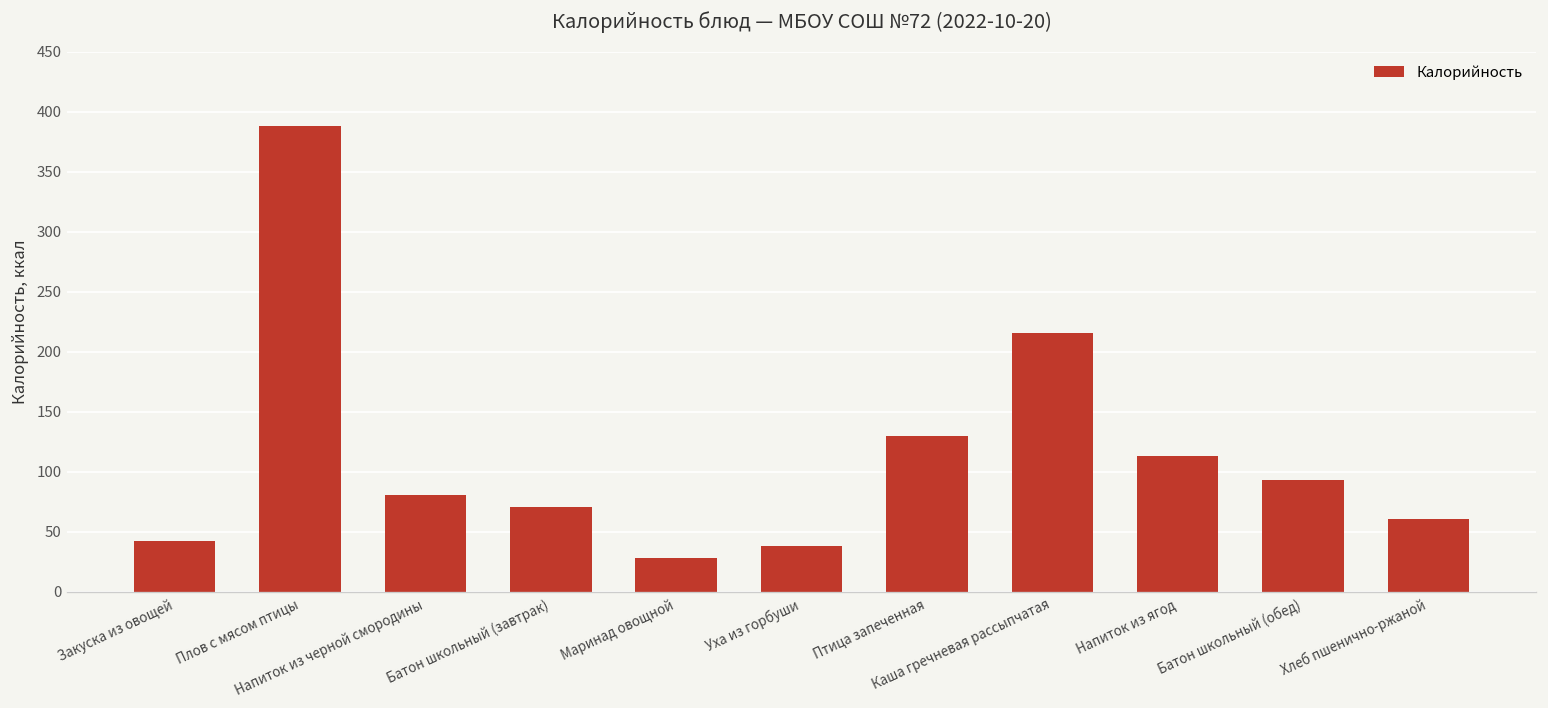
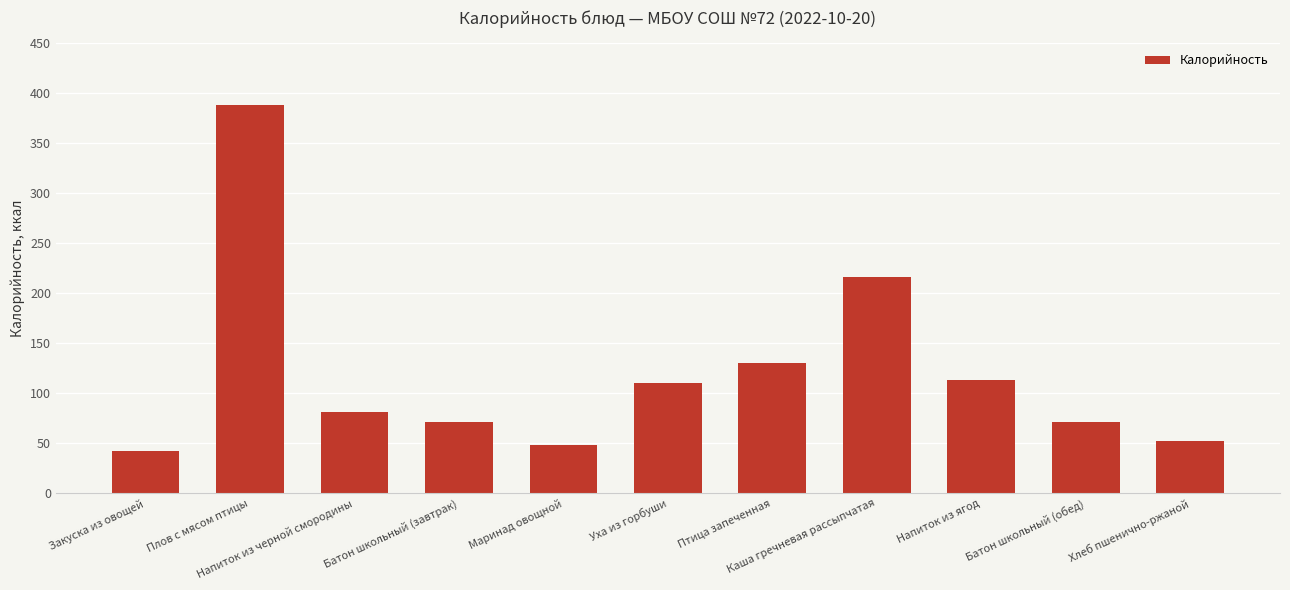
  {
    "Закуска из овощей": 40,
    "Плов с мясом птицы": 390,
    "Напиток из черной смородины": 80,
    "Батон школьный (завтрак)": 70,
-   "Маринад овощной": 30,
-   "Уха из горбуши": 40,
+   "Маринад овощной": 50,
+   "Уха из горбуши": 110,
    "Птица запеченная": 130,
    "Каша гречневая рассыпчатая": 220,
    "Напиток из ягод": 110,
-   "Батон школьный (обед)": 90,
-   "Хлеб пшенично-ржаной": 60
+   "Батон школьный (обед)": 70,
+   "Хлеб пшенично-ржаной": 50
  }
